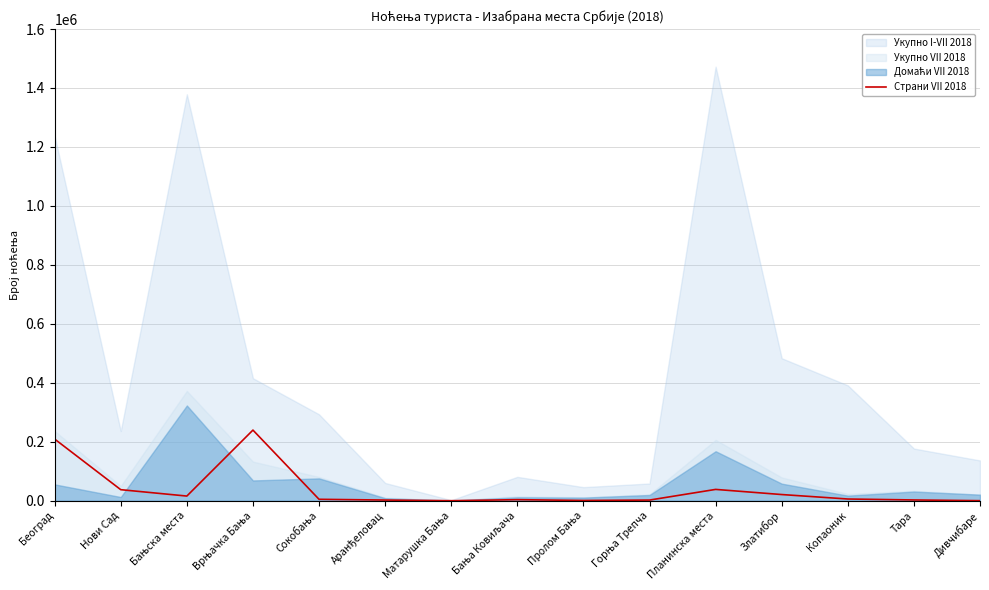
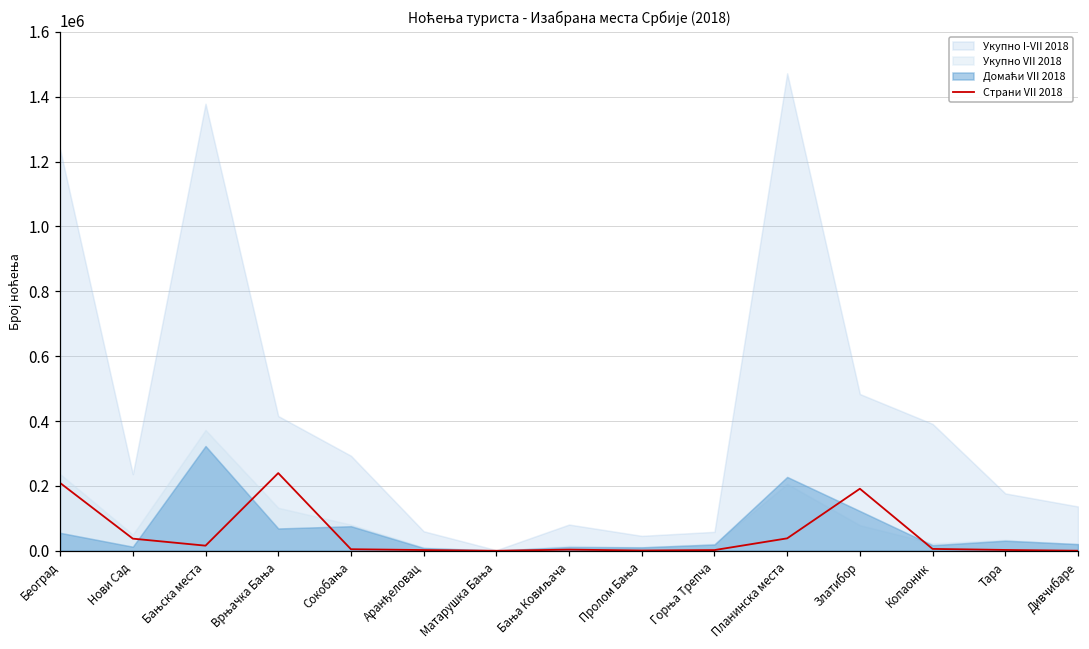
  {
    "Страни VII 2018": {
      "Београд": 210000,
      "Нови Сад": 40000,
      "Бањска места": 20000,
      "Врњачка Бања": 240000,
      "Сокобања": 0,
      "Пролом Бања": 0,
      "Горња Трепча": 0,
      "Планинска места": 40000,
-     "Златибор": 20000,
+     "Златибор": 190000,
      "Копаоник": 10000,
      "Тара": 0,
      "Дивчибаре": 0
    },
    "Домаћи VII 2018": {
      "Београд": 60000,
      "Нови Сад": 10000,
      "Бањска места": 320000,
      "Врњачка Бања": 70000,
-     "Планинска места": 170000,
-     "Златибор": 60000
+     "Планинска места": 230000,
+     "Златибор": 120000
    }
  }
